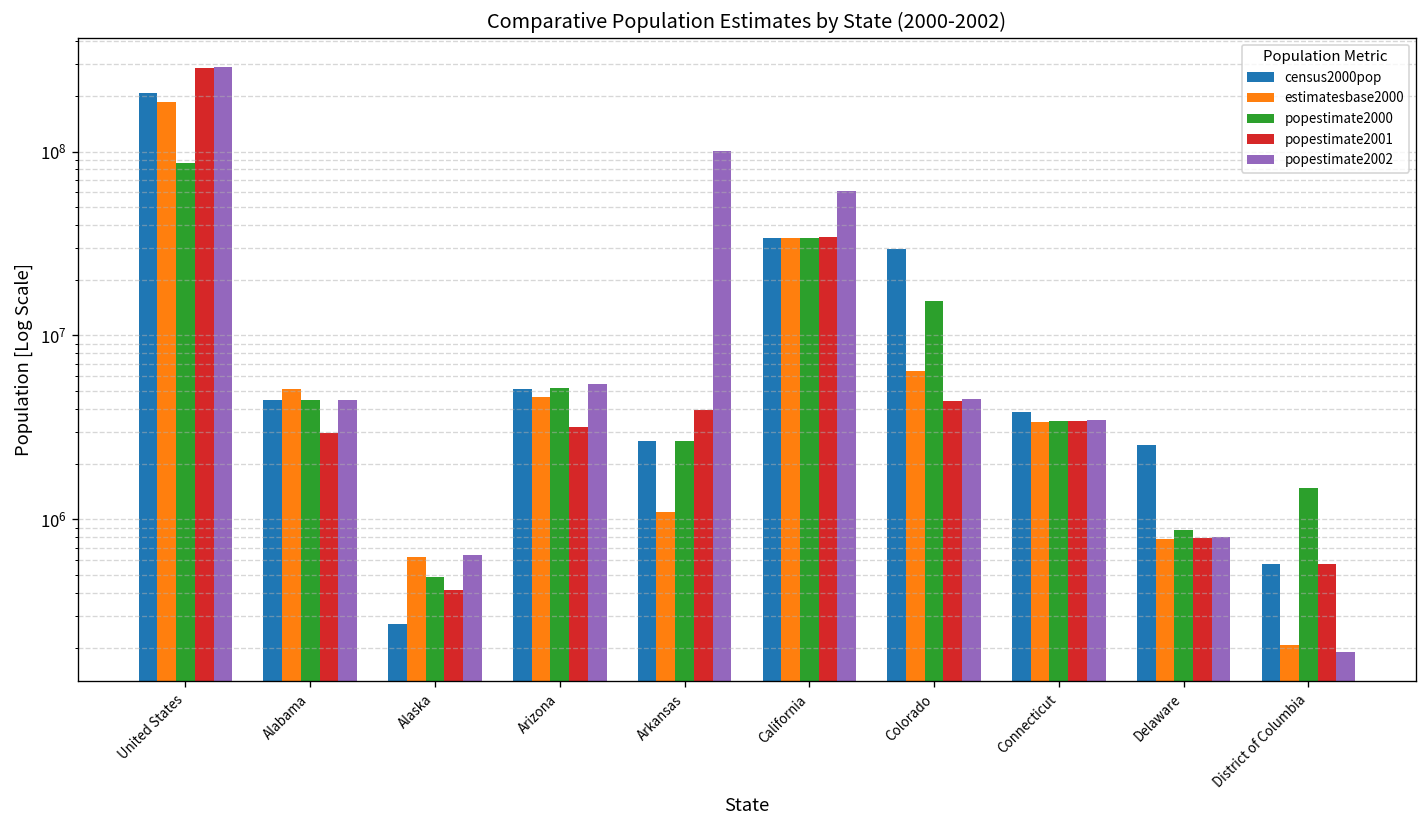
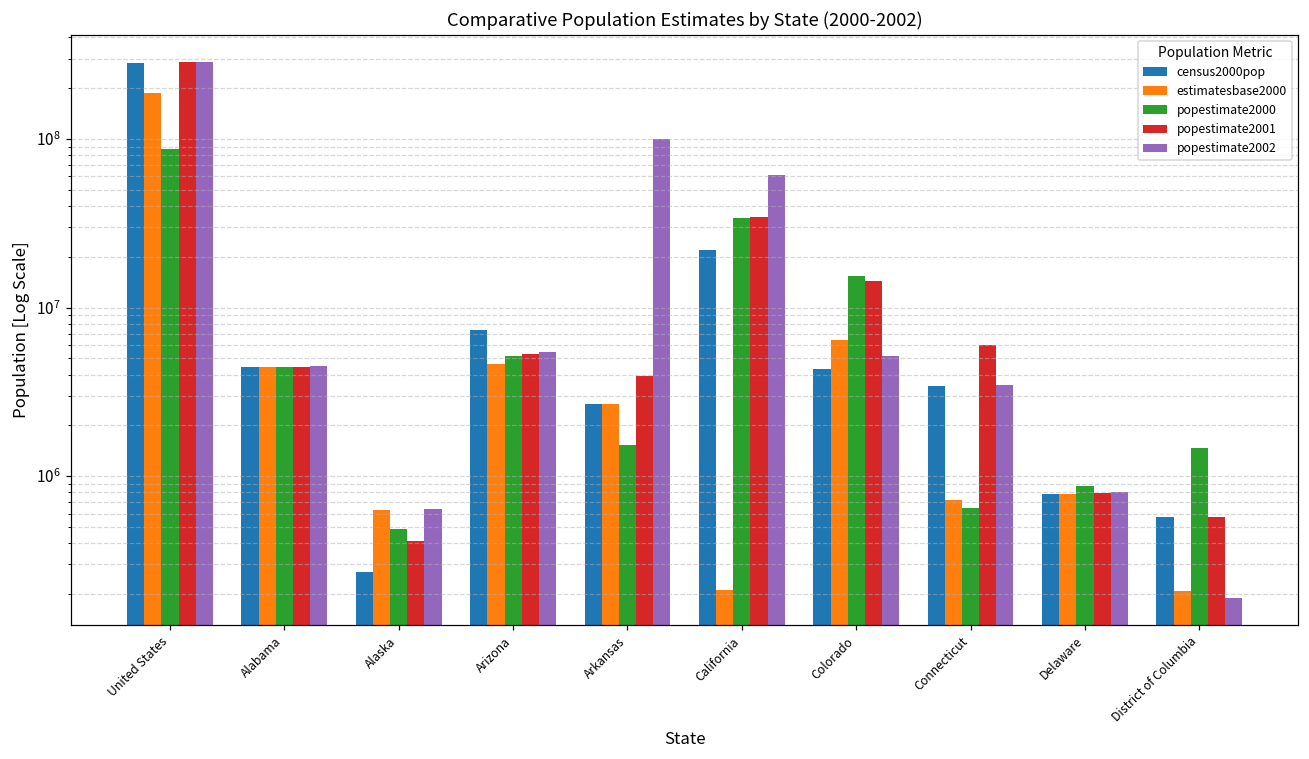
  {
    "census2000pop": {
-     "United States": 210000000,
+     "United States": 280000000,
      "Alabama": 4400000,
      "Alaska": 270000,
-     "Arizona": 5100000,
+     "Arizona": 7000000,
      "Arkansas": 2700000,
-     "California": 34000000,
-     "Colorado": 30000000,
-     "Connecticut": 3800000,
-     "Delaware": 2500000,
+     "California": 22000000,
+     "Colorado": 4300000,
+     "Connecticut": 3400000,
+     "Delaware": 800000,
      "District of Columbia": 570000
    },
    "estimatesbase2000": {
      "United States": 190000000,
-     "Alabama": 5100000,
+     "Alabama": 4400000,
      "Alaska": 630000,
      "Arizona": 4600000,
-     "Arkansas": 1100000,
-     "California": 34000000,
+     "Arkansas": 2700000,
+     "California": 210000,
      "Colorado": 6400000,
-     "Connecticut": 3400000,
+     "Connecticut": 700000,
      "Delaware": 800000,
      "District of Columbia": 210000
    },
    "popestimate2000": {
      "United States": 90000000,
      "Alabama": 4500000,
      "Alaska": 490000,
      "Arizona": 5200000,
-     "Arkansas": 2700000,
+     "Arkansas": 1500000,
      "California": 34000000,
      "Colorado": 15000000,
-     "Connecticut": 3400000,
+     "Connecticut": 650000,
      "Delaware": 900000,
      "District of Columbia": 1500000
    },
    "popestimate2001": {
      "United States": 290000000,
-     "Alabama": 3000000,
+     "Alabama": 4500000,
      "Alaska": 410000,
-     "Arizona": 3200000,
+     "Arizona": 5300000,
      "Arkansas": 3900000,
      "California": 35000000,
-     "Colorado": 4400000,
-     "Connecticut": 3400000,
+     "Colorado": 14000000,
+     "Connecticut": 6000000,
      "Delaware": 800000,
      "District of Columbia": 570000
    },
    "popestimate2002": {
      "United States": 290000000,
      "Alabama": 4500000,
      "Alaska": 640000,
      "Arizona": 5400000,
      "Arkansas": 100000000,
      "California": 61000000,
-     "Colorado": 4500000,
+     "Colorado": 5200000,
      "Connecticut": 3500000,
      "Delaware": 800000,
      "District of Columbia": 190000
    }
  }
